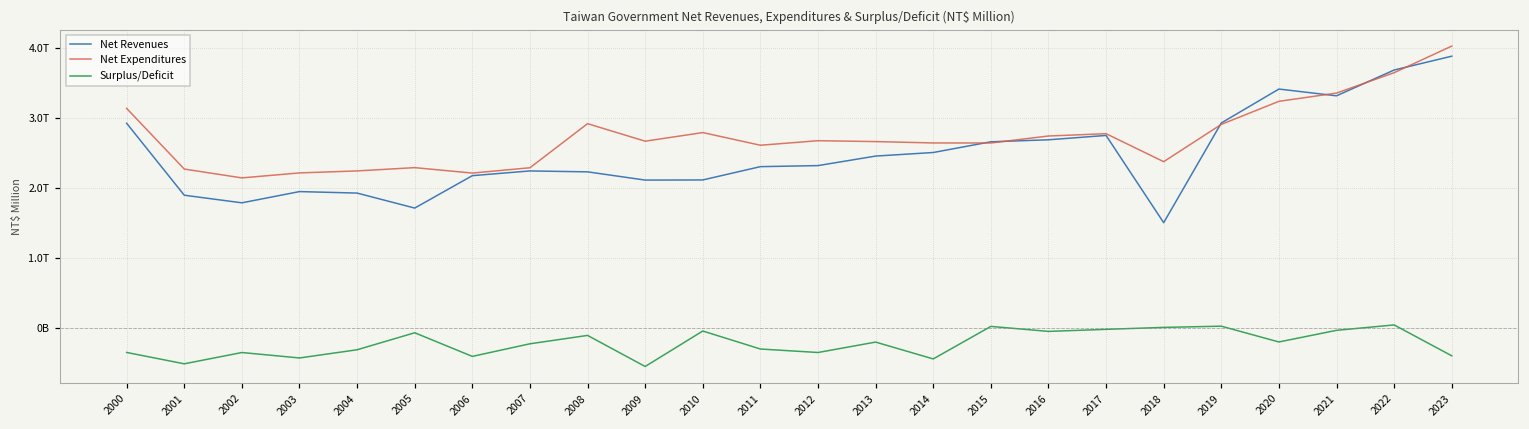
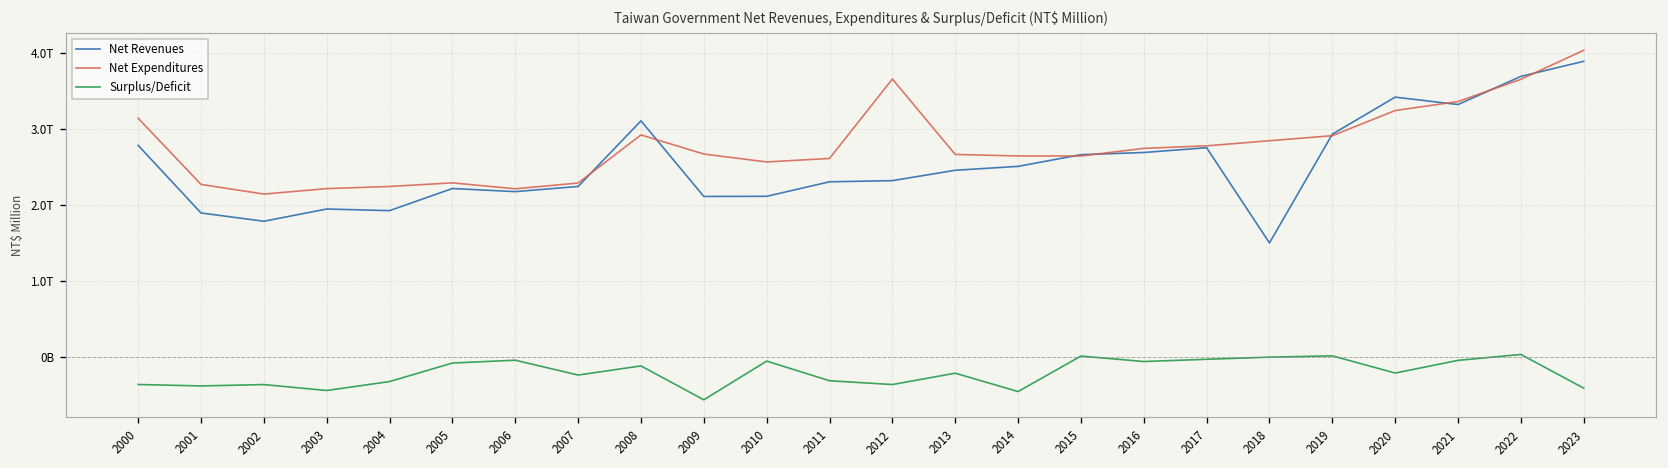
  {
    "Net Revenues": {
-     "2000": "2.9T",
+     "2000": "2.8T",
      "2001": "1.9T",
      "2002": "1.8T",
      "2003": "1.9T",
      "2004": "1.9T",
-     "2005": "1.7T",
+     "2005": "2.2T",
      "2007": "2.2T",
-     "2008": "2.2T",
+     "2008": "3.1T",
      "2009": "2.1T",
      "2010": "2.1T",
      "2011": "2.3T",
      "2012": "2.3T",
      "2013": "2.5T",
      "2014": "2.5T",
      "2016": "2.7T",
      "2018": "1.5T",
      "2020": "3.4T",
      "2023": "3.9T"
    },
    "Net Expenditures": {
      "2000": "3.1T",
      "2001": "2.3T",
      "2002": "2.1T",
      "2003": "2.2T",
      "2004": "2.2T",
      "2005": "2.3T",
      "2007": "2.3T",
      "2008": "2.9T",
      "2009": "2.7T",
-     "2010": "2.8T",
+     "2010": "2.6T",
      "2011": "2.6T",
-     "2012": "2.7T",
+     "2012": "3.7T",
      "2013": "2.7T",
      "2014": "2.6T",
      "2016": "2.7T",
-     "2018": "2.4T",
+     "2018": "2.8T",
      "2020": "3.2T",
      "2023": "4.0T"
    },
    "Surplus/Deficit": {
      "2000": "-0.4T",
-     "2001": "-0.5T",
+     "2001": "-0.4T",
      "2002": "-0.4T",
      "2003": "-0.4T",
      "2004": "-0.3T",
      "2005": "-0.1T",
-     "2006": "-0.4T",
+     "2006": "0.0T",
      "2007": "-0.2T",
      "2008": "-0.1T",
      "2009": "-0.6T",
      "2010": "0.0T",
      "2011": "-0.3T",
      "2012": "-0.4T",
      "2013": "-0.2T",
      "2014": "-0.4T",
      "2015": "0.0T",
      "2016": "-0.1T",
      "2017": "0.0T",
      "2018": "0.0T",
      "2019": "0.0T",
      "2020": "-0.2T",
      "2021": "0.0T",
      "2022": "0.0T",
      "2023": "-0.4T"
    }
  }
